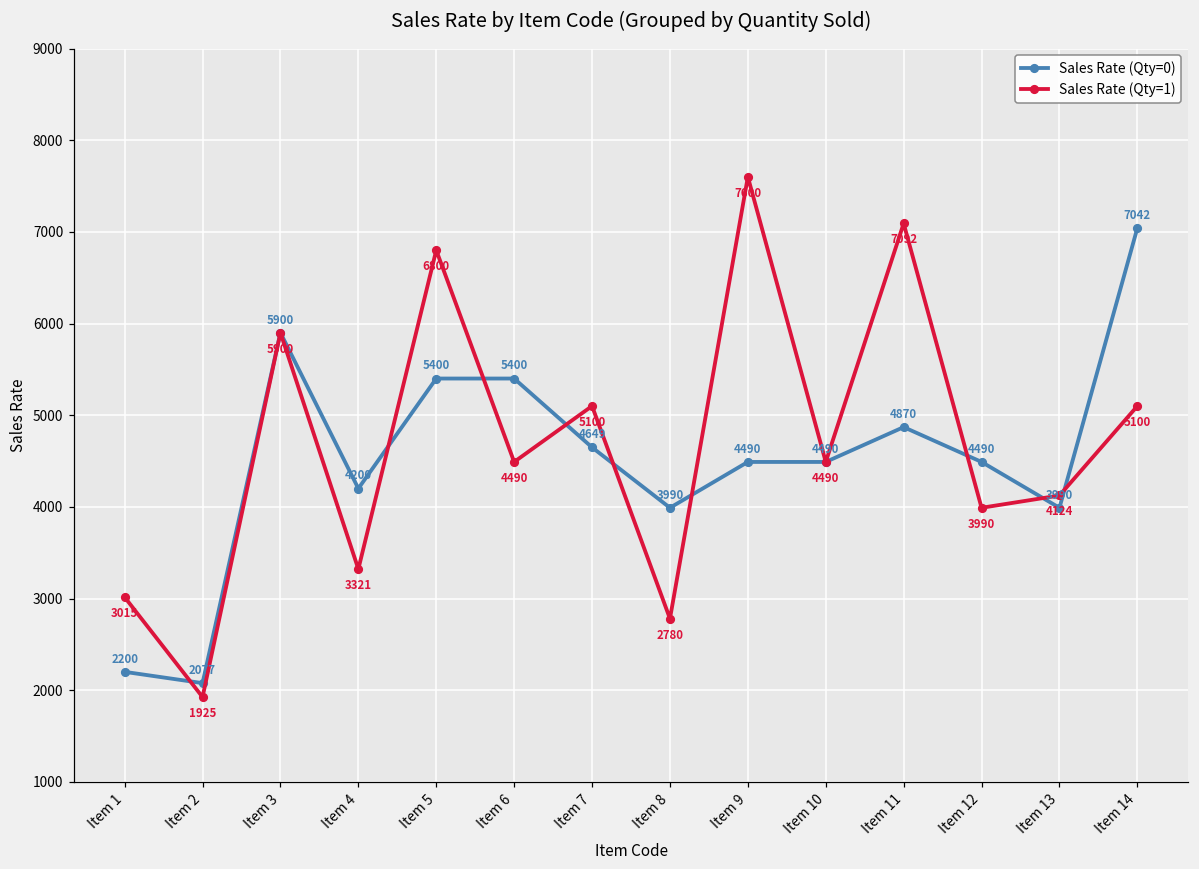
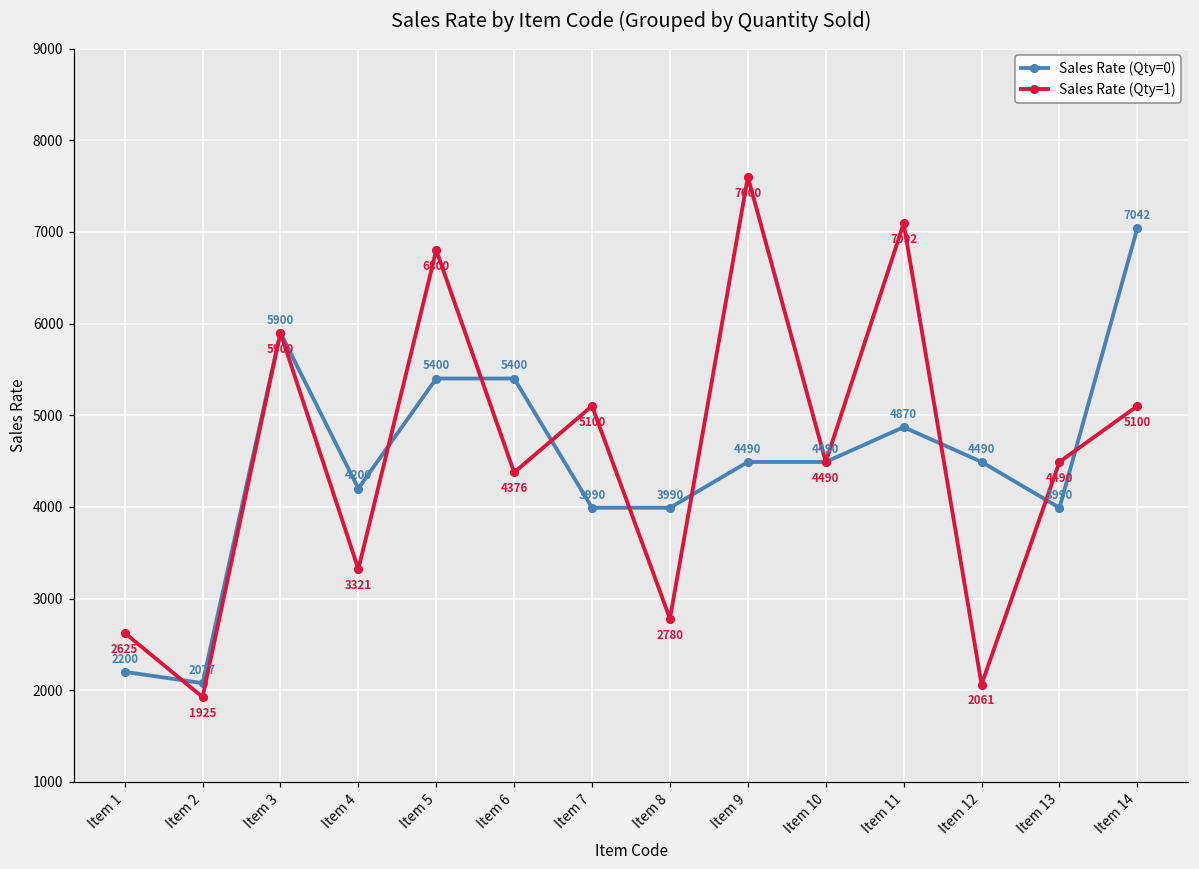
  {
    "Sales Rate (Qty=0)": {
      "Item 1": 2200,
      "Item 2": 2077,
      "Item 4": 4200,
      "Item 5": 5400,
      "Item 6": 5400,
-     "Item 7": 4649,
+     "Item 7": 3990,
      "Item 8": 3990,
      "Item 9": 4490,
      "Item 11": 4870,
      "Item 12": 4490,
      "Item 13": 3990,
      "Item 14": 7042
    },
    "Sales Rate (Qty=1)": {
-     "Item 1": 3015,
+     "Item 1": 2625,
      "Item 2": 1925,
      "Item 4": 3321,
      "Item 5": 6800,
-     "Item 6": 4490,
+     "Item 6": 4376,
      "Item 7": 5100,
      "Item 8": 2780,
      "Item 9": 7600,
      "Item 11": 7092,
-     "Item 12": 3990,
-     "Item 13": 4124,
+     "Item 12": 2061,
+     "Item 13": 4490,
      "Item 14": 5100
    }
  }
